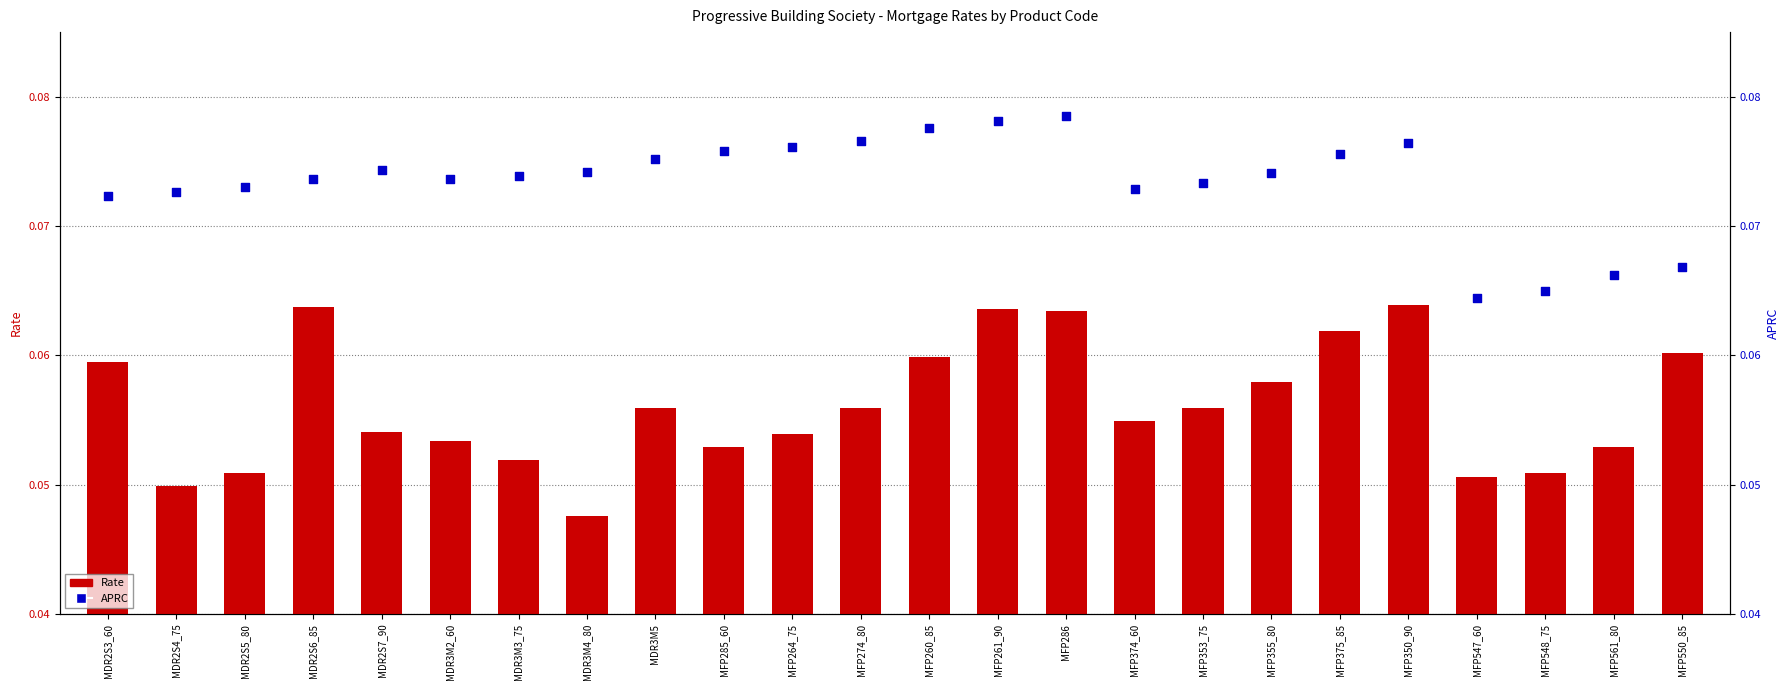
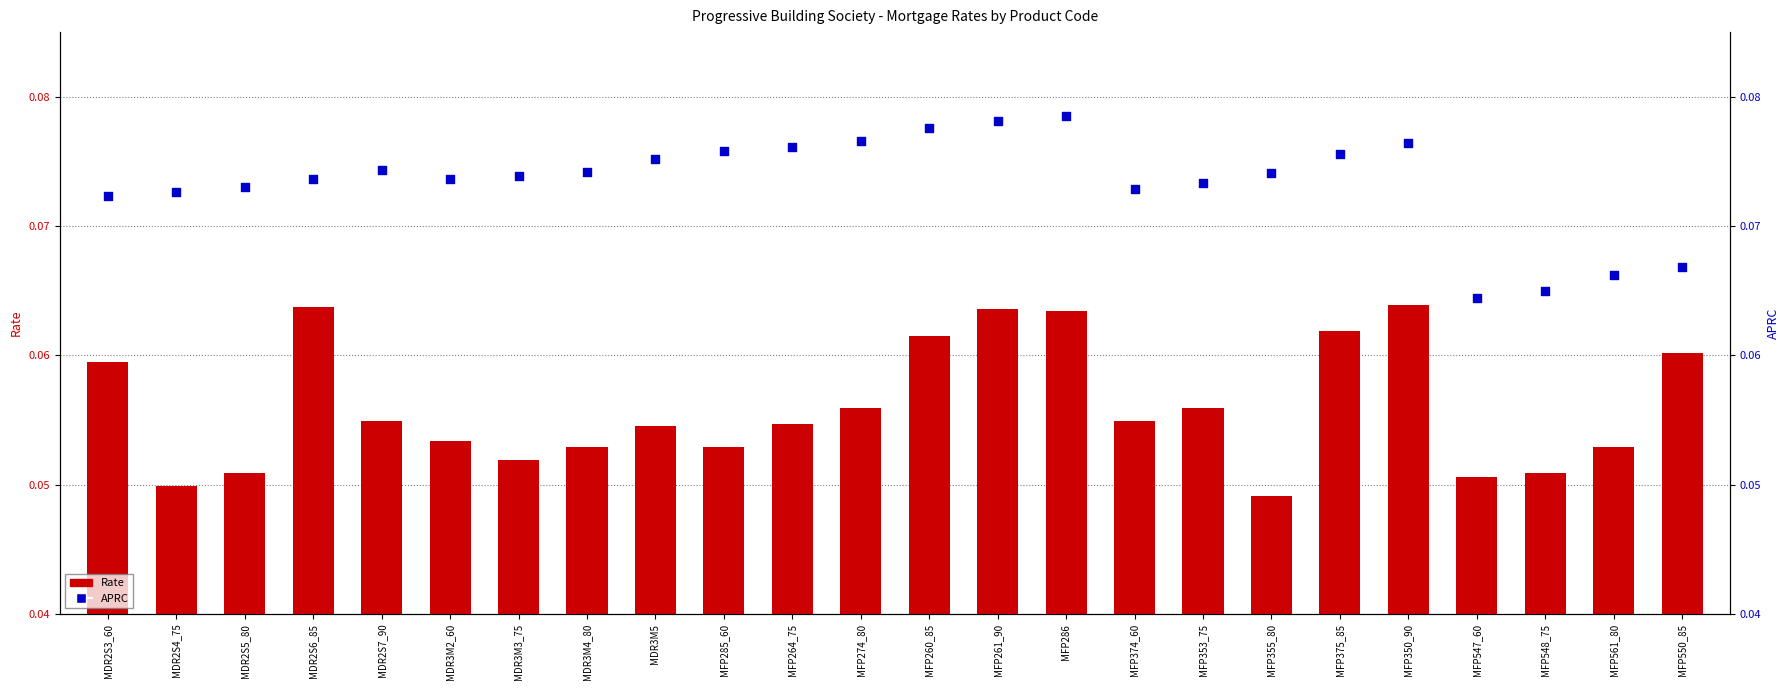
  {
    "Rate": {
      "MDR2S3_60": 0.0595,
      "MDR2S4_75": 0.0499,
      "MDR2S5_80": 0.0509,
      "MDR2S6_85": 0.0637,
-     "MDR2S7_90": 0.0541,
+     "MDR2S7_90": 0.0549,
      "MDR3M2_60": 0.0534,
      "MDR3M3_75": 0.0519,
-     "MDR3M4_80": 0.0476,
-     "MDR3M5": 0.0559,
+     "MDR3M4_80": 0.0529,
+     "MDR3M5": 0.0545,
      "MFP285_60": 0.0529,
-     "MFP264_75": 0.0539,
+     "MFP264_75": 0.0547,
      "MFP274_80": 0.0559,
-     "MFP260_85": 0.0599,
+     "MFP260_85": 0.0615,
      "MFP261_90": 0.0636,
      "MFP286": 0.0634,
      "MFP374_60": 0.0549,
      "MFP353_75": 0.0559,
-     "MFP355_80": 0.0579,
+     "MFP355_80": 0.0491,
      "MFP375_85": 0.0619,
      "MFP350_90": 0.0639,
      "MFP547_60": 0.0506,
      "MFP548_75": 0.0509,
      "MFP561_80": 0.0529,
      "MFP550_85": 0.0602
    }
  }
